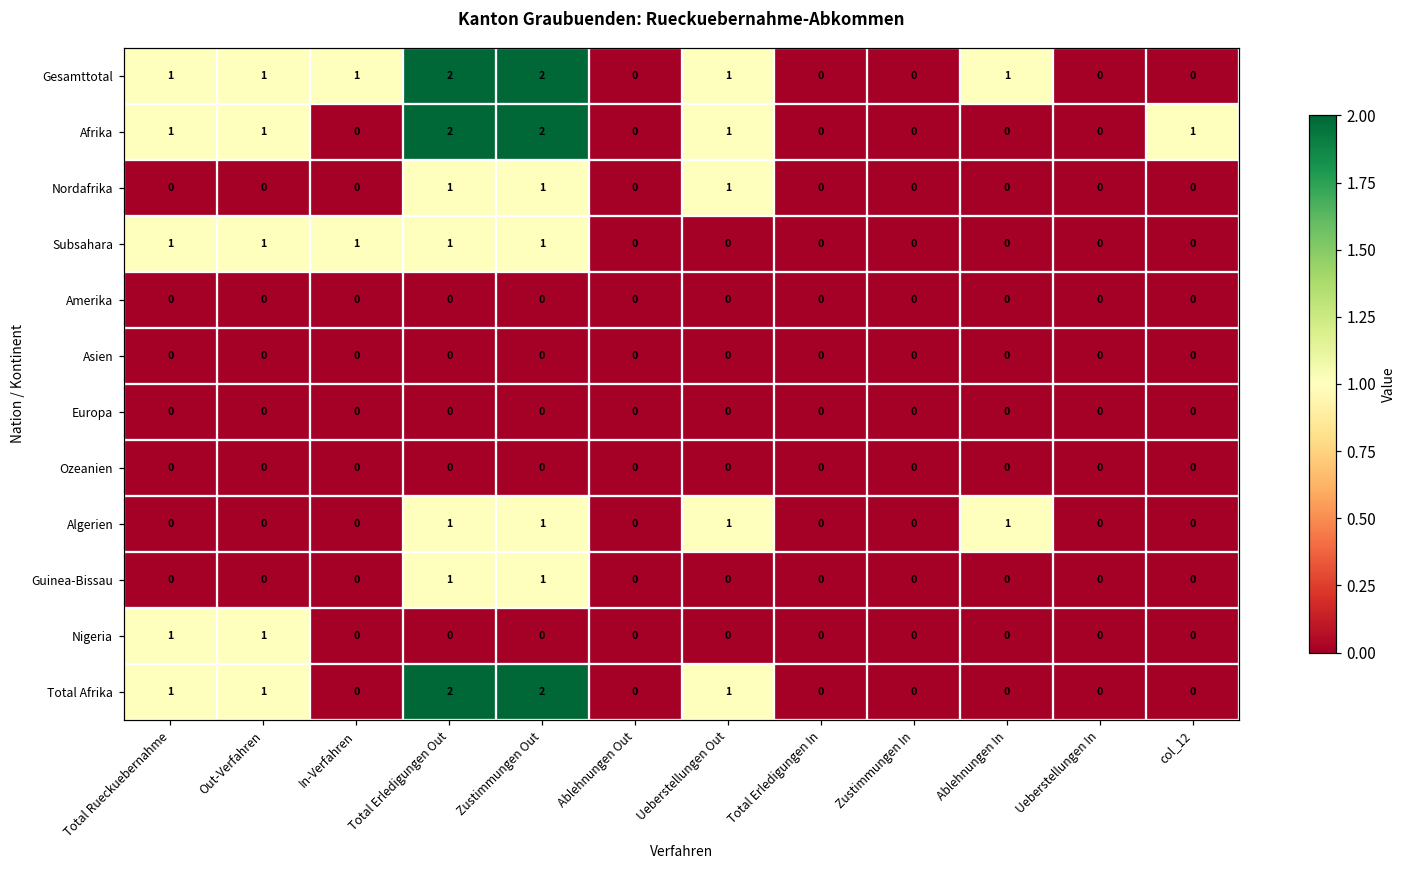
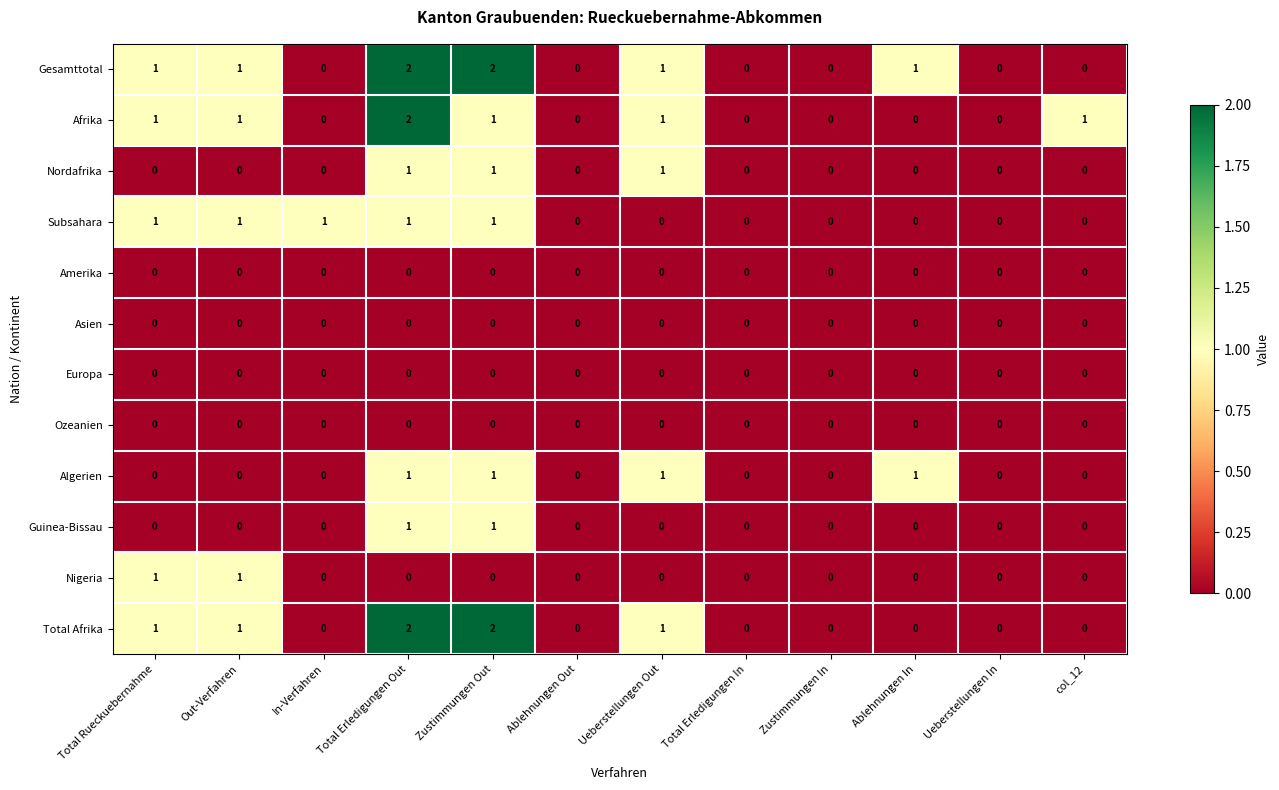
  {
    "Gesamttotal": {
      "Total Rueckuebernahme": 1,
      "Out-Verfahren": 1,
-     "In-Verfahren": 1,
+     "In-Verfahren": 0,
      "Total Erledigungen Out": 2,
      "Zustimmungen Out": 2,
      "Ablehnungen Out": 0,
      "Ueberstellungen Out": 1,
      "Total Erledigungen In": 0,
      "Zustimmungen In": 0,
      "Ablehnungen In": 1,
      "Ueberstellungen In": 0,
      "col_12": 0
    },
    "Afrika": {
      "Total Rueckuebernahme": 1,
      "Out-Verfahren": 1,
      "In-Verfahren": 0,
      "Total Erledigungen Out": 2,
-     "Zustimmungen Out": 2,
+     "Zustimmungen Out": 1,
      "Ablehnungen Out": 0,
      "Ueberstellungen Out": 1,
      "Total Erledigungen In": 0,
      "Zustimmungen In": 0,
      "Ablehnungen In": 0,
      "Ueberstellungen In": 0,
      "col_12": 1
    },
    "Nordafrika": {
      "Total Rueckuebernahme": 0,
      "Out-Verfahren": 0,
      "In-Verfahren": 0,
      "Total Erledigungen Out": 1,
      "Zustimmungen Out": 1,
      "Ablehnungen Out": 0,
      "Ueberstellungen Out": 1,
      "Total Erledigungen In": 0,
      "Zustimmungen In": 0,
      "Ablehnungen In": 0,
      "Ueberstellungen In": 0,
      "col_12": 0
    },
    "Subsahara": {
      "Total Rueckuebernahme": 1,
      "Out-Verfahren": 1,
      "In-Verfahren": 1,
      "Total Erledigungen Out": 1,
      "Zustimmungen Out": 1,
      "Ablehnungen Out": 0,
      "Ueberstellungen Out": 0,
      "Total Erledigungen In": 0,
      "Zustimmungen In": 0,
      "Ablehnungen In": 0,
      "Ueberstellungen In": 0,
      "col_12": 0
    },
    "Amerika": {
      "Total Rueckuebernahme": 0,
      "Out-Verfahren": 0,
      "In-Verfahren": 0,
      "Total Erledigungen Out": 0,
      "Zustimmungen Out": 0,
      "Ablehnungen Out": 0,
      "Ueberstellungen Out": 0,
      "Total Erledigungen In": 0,
      "Zustimmungen In": 0,
      "Ablehnungen In": 0,
      "Ueberstellungen In": 0,
      "col_12": 0
    },
    "Asien": {
      "Total Rueckuebernahme": 0,
      "Out-Verfahren": 0,
      "In-Verfahren": 0,
      "Total Erledigungen Out": 0,
      "Zustimmungen Out": 0,
      "Ablehnungen Out": 0,
      "Ueberstellungen Out": 0,
      "Total Erledigungen In": 0,
      "Zustimmungen In": 0,
      "Ablehnungen In": 0,
      "Ueberstellungen In": 0,
      "col_12": 0
    },
    "Europa": {
      "Total Rueckuebernahme": 0,
      "Out-Verfahren": 0,
      "In-Verfahren": 0,
      "Total Erledigungen Out": 0,
      "Zustimmungen Out": 0,
      "Ablehnungen Out": 0,
      "Ueberstellungen Out": 0,
      "Total Erledigungen In": 0,
      "Zustimmungen In": 0,
      "Ablehnungen In": 0,
      "Ueberstellungen In": 0,
      "col_12": 0
    },
    "Ozeanien": {
      "Total Rueckuebernahme": 0,
      "Out-Verfahren": 0,
      "In-Verfahren": 0,
      "Total Erledigungen Out": 0,
      "Zustimmungen Out": 0,
      "Ablehnungen Out": 0,
      "Ueberstellungen Out": 0,
      "Total Erledigungen In": 0,
      "Zustimmungen In": 0,
      "Ablehnungen In": 0,
      "Ueberstellungen In": 0,
      "col_12": 0
    },
    "Algerien": {
      "Total Rueckuebernahme": 0,
      "Out-Verfahren": 0,
      "In-Verfahren": 0,
      "Total Erledigungen Out": 1,
      "Zustimmungen Out": 1,
      "Ablehnungen Out": 0,
      "Ueberstellungen Out": 1,
      "Total Erledigungen In": 0,
      "Zustimmungen In": 0,
      "Ablehnungen In": 1,
      "Ueberstellungen In": 0,
      "col_12": 0
    },
    "Guinea-Bissau": {
      "Total Rueckuebernahme": 0,
      "Out-Verfahren": 0,
      "In-Verfahren": 0,
      "Total Erledigungen Out": 1,
      "Zustimmungen Out": 1,
      "Ablehnungen Out": 0,
      "Ueberstellungen Out": 0,
      "Total Erledigungen In": 0,
      "Zustimmungen In": 0,
      "Ablehnungen In": 0,
      "Ueberstellungen In": 0,
      "col_12": 0
    },
    "Nigeria": {
      "Total Rueckuebernahme": 1,
      "Out-Verfahren": 1,
      "In-Verfahren": 0,
      "Total Erledigungen Out": 0,
      "Zustimmungen Out": 0,
      "Ablehnungen Out": 0,
      "Ueberstellungen Out": 0,
      "Total Erledigungen In": 0,
      "Zustimmungen In": 0,
      "Ablehnungen In": 0,
      "Ueberstellungen In": 0,
      "col_12": 0
    },
    "Total Afrika": {
      "Total Rueckuebernahme": 1,
      "Out-Verfahren": 1,
      "In-Verfahren": 0,
      "Total Erledigungen Out": 2,
      "Zustimmungen Out": 2,
      "Ablehnungen Out": 0,
      "Ueberstellungen Out": 1,
      "Total Erledigungen In": 0,
      "Zustimmungen In": 0,
      "Ablehnungen In": 0,
      "Ueberstellungen In": 0,
      "col_12": 0
    }
  }
